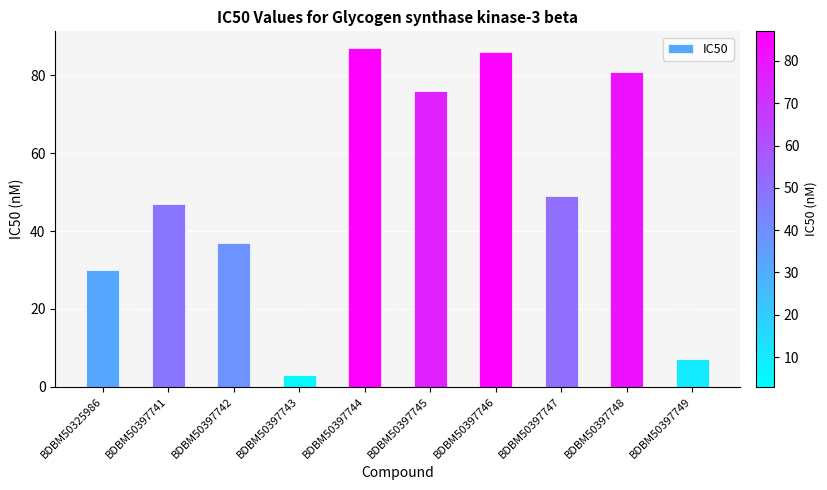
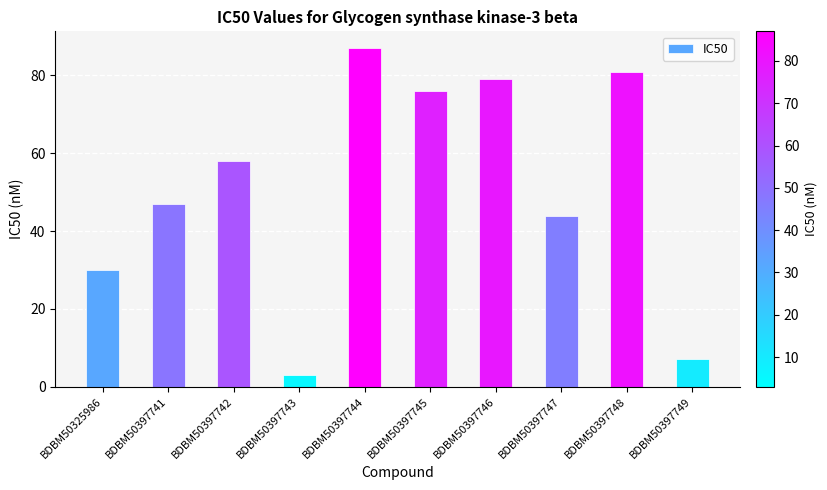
  {
    "BDBM50325986": 30,
    "BDBM50397741": 47,
-   "BDBM50397742": 37,
+   "BDBM50397742": 58,
    "BDBM50397743": 3,
    "BDBM50397744": 87,
    "BDBM50397745": 76,
-   "BDBM50397746": 86,
-   "BDBM50397747": 49,
+   "BDBM50397746": 79,
+   "BDBM50397747": 44,
    "BDBM50397748": 81,
    "BDBM50397749": 7
  }
